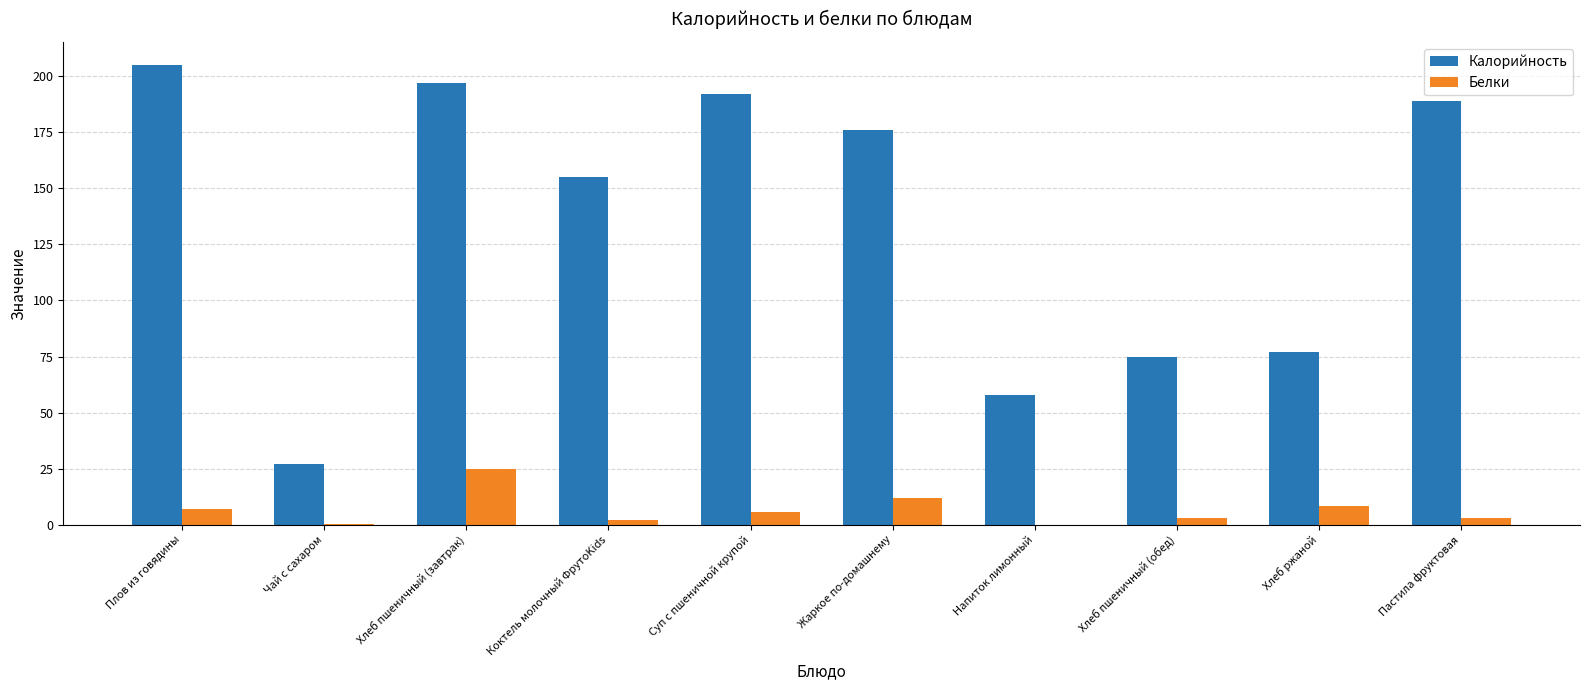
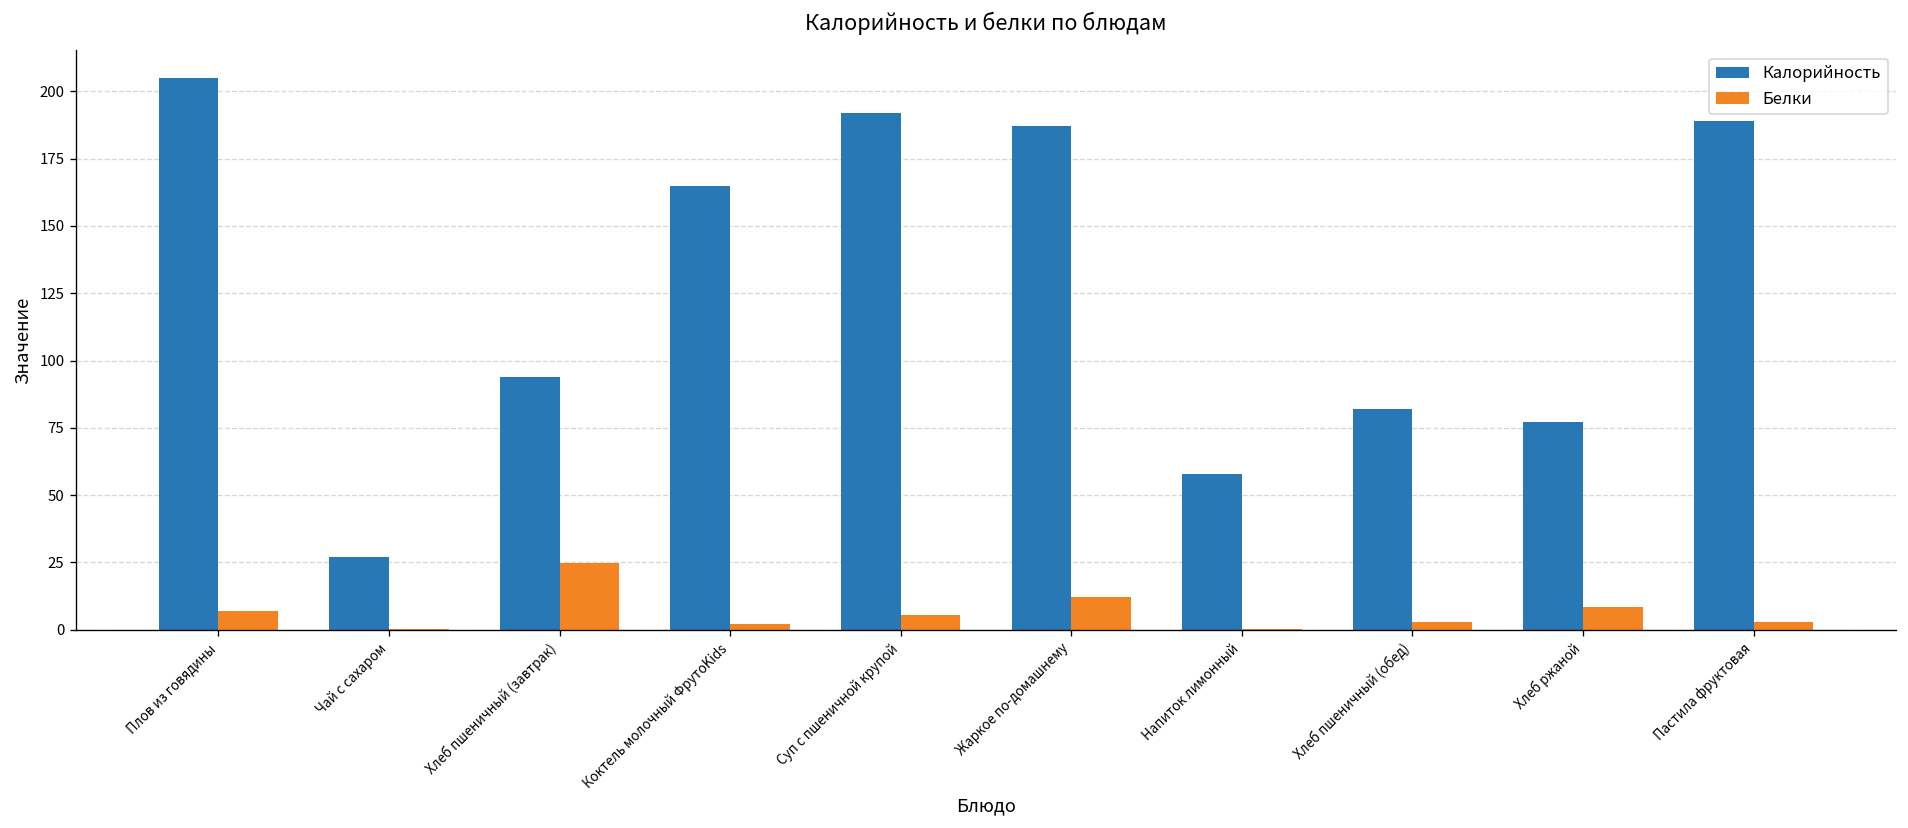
  {
    "Калорийность": {
      "Плов из говядины": 205,
      "Чай с сахаром": 27,
-     "Хлеб пшеничный (завтрак)": 197,
-     "Коктель молочный ФрутоKids": 155,
+     "Хлеб пшеничный (завтрак)": 94,
+     "Коктель молочный ФрутоKids": 165,
      "Суп с пшеничной крупой": 192,
-     "Жаркое по-домашнему": 176,
+     "Жаркое по-домашнему": 187,
      "Напиток лимонный": 58,
-     "Хлеб пшеничный (обед)": 75,
+     "Хлеб пшеничный (обед)": 82,
      "Хлеб ржаной": 77,
      "Пастила фруктовая": 189
    },
    "Белки": {
      "Плов из говядины": 7,
      "Хлеб пшеничный (завтрак)": 25,
      "Коктель молочный ФрутоKids": 2,
      "Суп с пшеничной крупой": 6,
      "Жаркое по-домашнему": 12,
      "Хлеб пшеничный (обед)": 3,
      "Хлеб ржаной": 8,
      "Пастила фруктовая": 3
    }
  }
